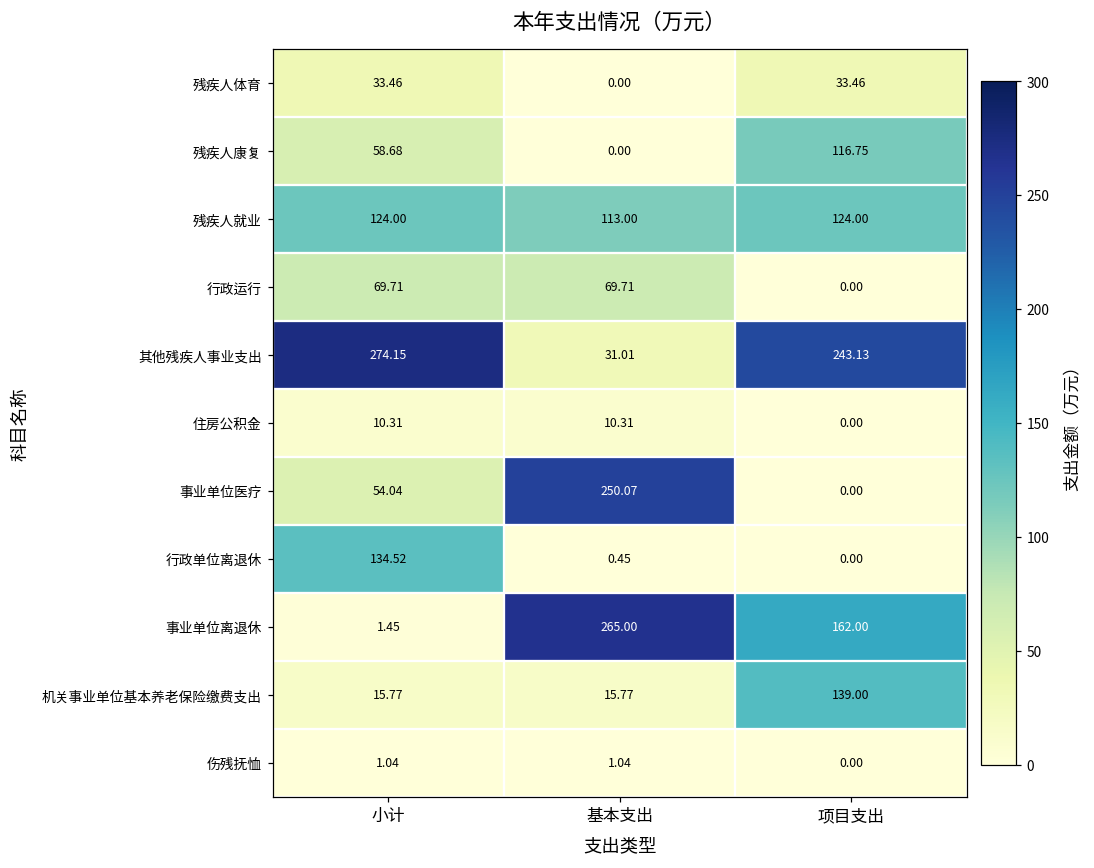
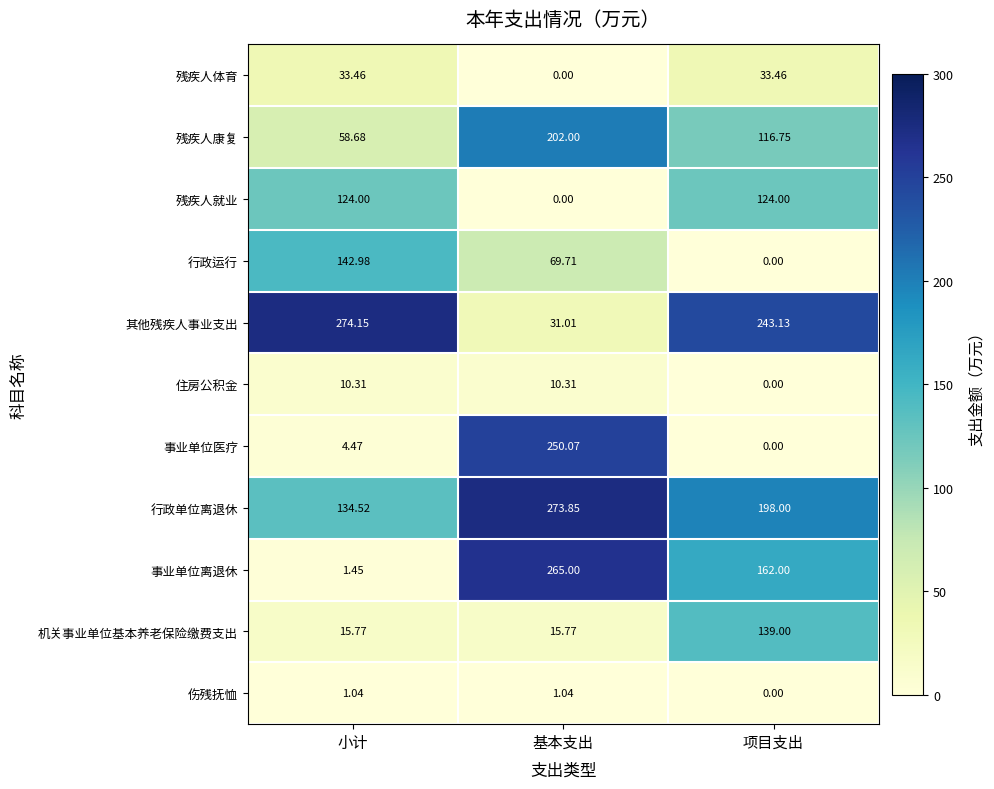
  {
    "残疾人体育": {
      "小计": 33.46,
      "基本支出": 0.00,
      "项目支出": 33.46
    },
    "残疾人康复": {
      "小计": 58.68,
-     "基本支出": 0.00,
+     "基本支出": 202.00,
      "项目支出": 116.75
    },
    "残疾人就业": {
      "小计": 124.00,
-     "基本支出": 113.00,
+     "基本支出": 0.00,
      "项目支出": 124.00
    },
    "行政运行": {
-     "小计": 69.71,
+     "小计": 142.98,
      "基本支出": 69.71,
      "项目支出": 0.00
    },
    "其他残疾人事业支出": {
      "小计": 274.15,
      "基本支出": 31.01,
      "项目支出": 243.13
    },
    "住房公积金": {
      "小计": 10.31,
      "基本支出": 10.31,
      "项目支出": 0.00
    },
    "事业单位医疗": {
-     "小计": 54.04,
+     "小计": 4.47,
      "基本支出": 250.07,
      "项目支出": 0.00
    },
    "行政单位离退休": {
      "小计": 134.52,
-     "基本支出": 0.45,
-     "项目支出": 0.00
+     "基本支出": 273.85,
+     "项目支出": 198.00
    },
    "事业单位离退休": {
      "小计": 1.45,
      "基本支出": 265.00,
      "项目支出": 162.00
    },
    "机关事业单位基本养老保险缴费支出": {
      "小计": 15.77,
      "基本支出": 15.77,
      "项目支出": 139.00
    },
    "伤残抚恤": {
      "小计": 1.04,
      "基本支出": 1.04,
      "项目支出": 0.00
    }
  }
